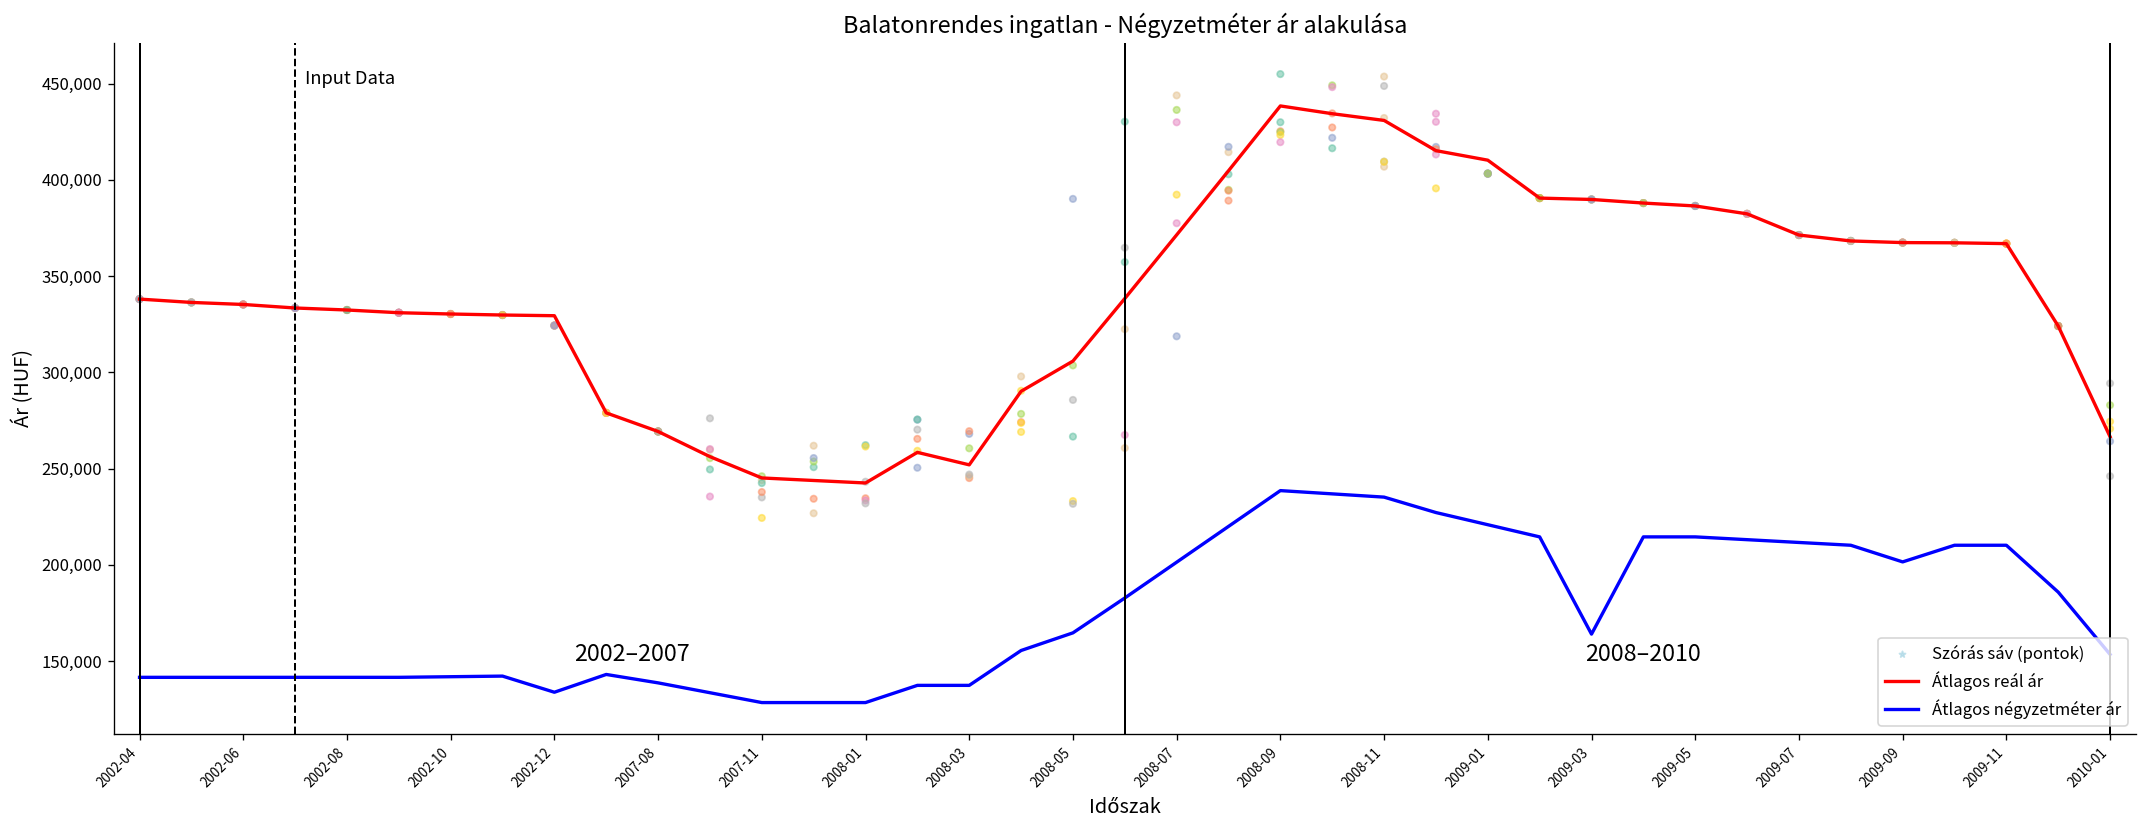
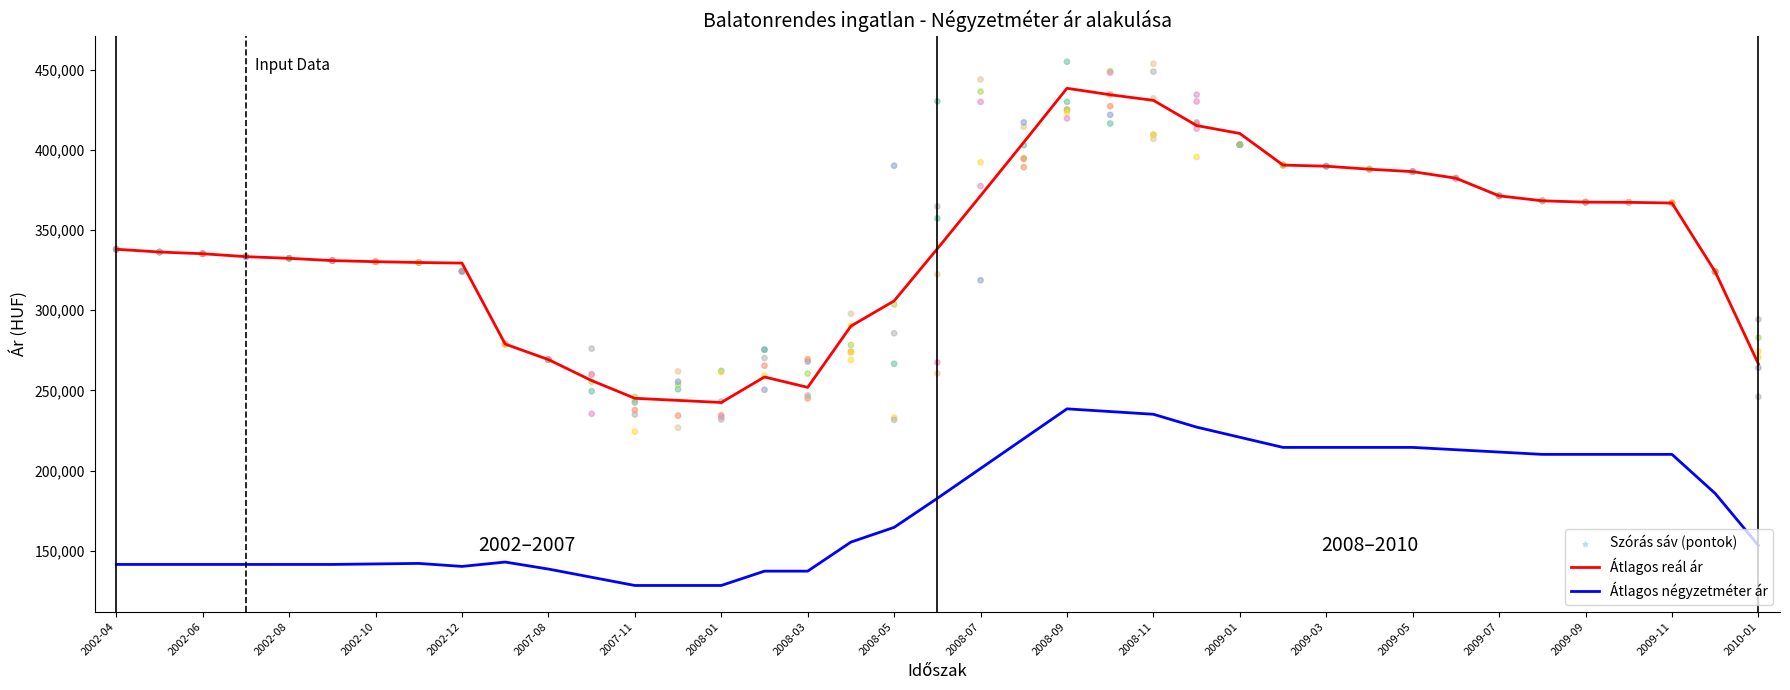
  {
    "Átlagos reál ár": {
      "2002-12": "329,000",
      "2008-03": "252,000",
      "2008-05": "306,000",
      "2008-07": "371,000",
      "2008-09": "438,000",
      "2009-01": "410,000",
      "2010-01": "267,000"
    },
    "Átlagos négyzetméter ár": {
      "2002-04": "142,000",
      "2002-06": "142,000",
      "2002-08": "142,000",
      "2002-10": "142,000",
-     "2002-12": "134,000",
+     "2002-12": "140,000",
      "2007-08": "139,000",
      "2007-11": "128,000",
      "2008-01": "128,000",
      "2008-03": "137,000",
      "2008-05": "165,000",
      "2008-07": "201,000",
      "2008-09": "239,000",
      "2008-11": "235,000",
      "2009-01": "221,000",
-     "2009-03": "164,000",
+     "2009-03": "214,000",
      "2009-05": "214,000",
      "2009-07": "212,000",
-     "2009-09": "201,000",
+     "2009-09": "210,000",
      "2009-11": "210,000"
    }
  }
